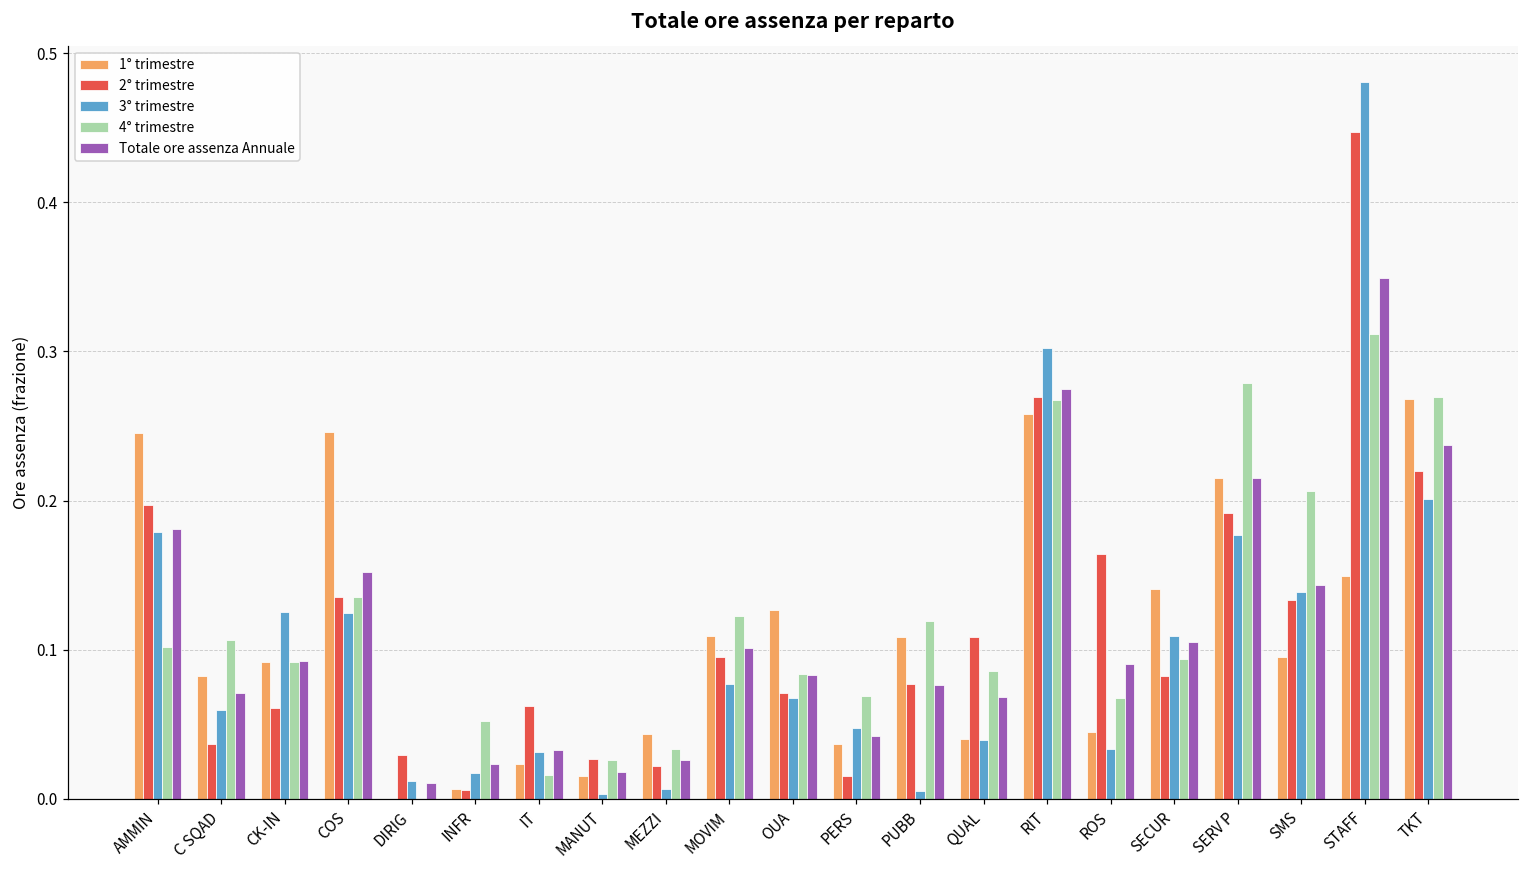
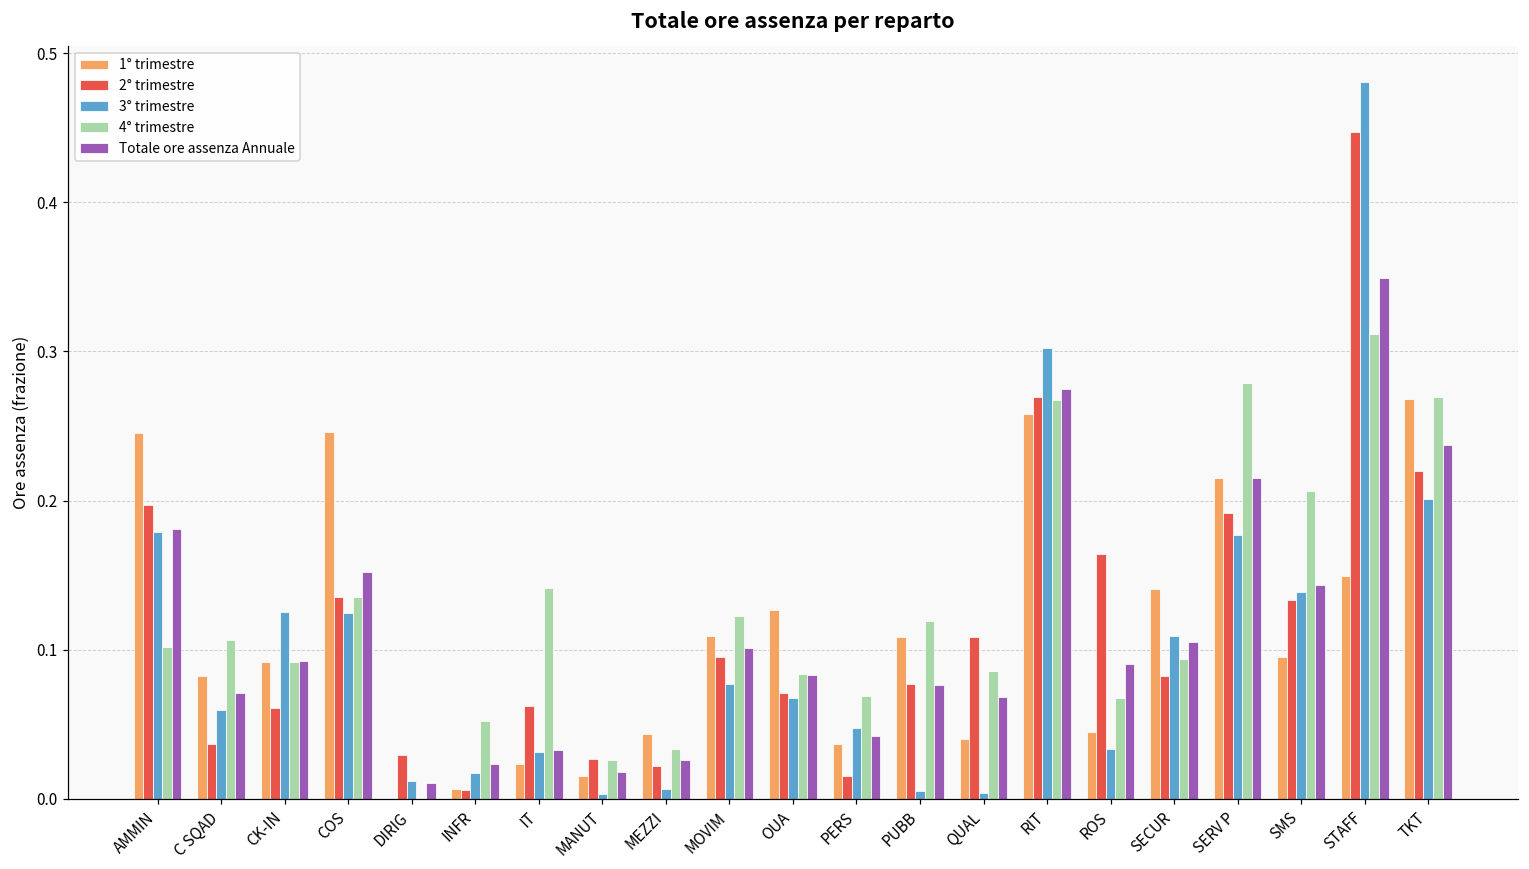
  {
    "1° trimestre": {
      "AMMIN": 0.245,
      "C SQAD": 0.082,
      "CK-IN": 0.092,
      "COS": 0.246,
      "DIRIG": 0.000,
      "INFR": 0.007,
      "IT": 0.023,
      "MANUT": 0.015,
      "MEZZI": 0.043,
      "MOVIM": 0.109,
      "OUA": 0.127,
      "PERS": 0.037,
      "PUBB": 0.108,
      "QUAL": 0.040,
      "RIT": 0.258,
      "ROS": 0.044,
      "SECUR": 0.141,
      "SERV P": 0.215,
      "SMS": 0.095,
      "STAFF": 0.149,
      "TKT": 0.268
    },
    "2° trimestre": {
      "AMMIN": 0.197,
      "C SQAD": 0.037,
      "CK-IN": 0.061,
      "COS": 0.135,
      "DIRIG": 0.029,
      "INFR": 0.006,
      "IT": 0.062,
      "MANUT": 0.027,
      "MEZZI": 0.022,
      "MOVIM": 0.095,
      "OUA": 0.071,
      "PERS": 0.015,
      "PUBB": 0.077,
      "QUAL": 0.109,
      "RIT": 0.269,
      "ROS": 0.164,
      "SECUR": 0.082,
      "SERV P": 0.192,
      "SMS": 0.133,
      "STAFF": 0.447,
      "TKT": 0.220
    },
    "3° trimestre": {
      "AMMIN": 0.179,
      "C SQAD": 0.059,
      "CK-IN": 0.125,
      "COS": 0.125,
      "DIRIG": 0.012,
      "INFR": 0.017,
      "IT": 0.031,
      "MANUT": 0.003,
      "MEZZI": 0.006,
      "MOVIM": 0.077,
      "OUA": 0.067,
      "PERS": 0.048,
      "PUBB": 0.006,
-     "QUAL": 0.040,
+     "QUAL": 0.004,
      "RIT": 0.302,
      "ROS": 0.033,
      "SECUR": 0.109,
      "SERV P": 0.177,
      "SMS": 0.139,
      "STAFF": 0.481,
      "TKT": 0.201
    },
    "4° trimestre": {
      "AMMIN": 0.102,
      "C SQAD": 0.106,
      "CK-IN": 0.092,
      "COS": 0.135,
      "DIRIG": 0.000,
      "INFR": 0.052,
-     "IT": 0.016,
+     "IT": 0.142,
      "MANUT": 0.026,
      "MEZZI": 0.034,
      "MOVIM": 0.123,
      "OUA": 0.084,
      "PERS": 0.069,
      "PUBB": 0.119,
      "QUAL": 0.086,
      "RIT": 0.268,
      "ROS": 0.068,
      "SECUR": 0.093,
      "SERV P": 0.279,
      "SMS": 0.206,
      "STAFF": 0.311,
      "TKT": 0.269
    },
    "Totale ore assenza Annuale": {
      "AMMIN": 0.181,
      "C SQAD": 0.071,
      "CK-IN": 0.093,
      "COS": 0.152,
      "DIRIG": 0.010,
      "INFR": 0.023,
      "IT": 0.033,
      "MANUT": 0.018,
      "MEZZI": 0.026,
      "MOVIM": 0.101,
      "OUA": 0.083,
      "PERS": 0.042,
      "PUBB": 0.077,
      "QUAL": 0.068,
      "RIT": 0.275,
      "ROS": 0.090,
      "SECUR": 0.105,
      "SERV P": 0.215,
      "SMS": 0.143,
      "STAFF": 0.349,
      "TKT": 0.238
    }
  }
